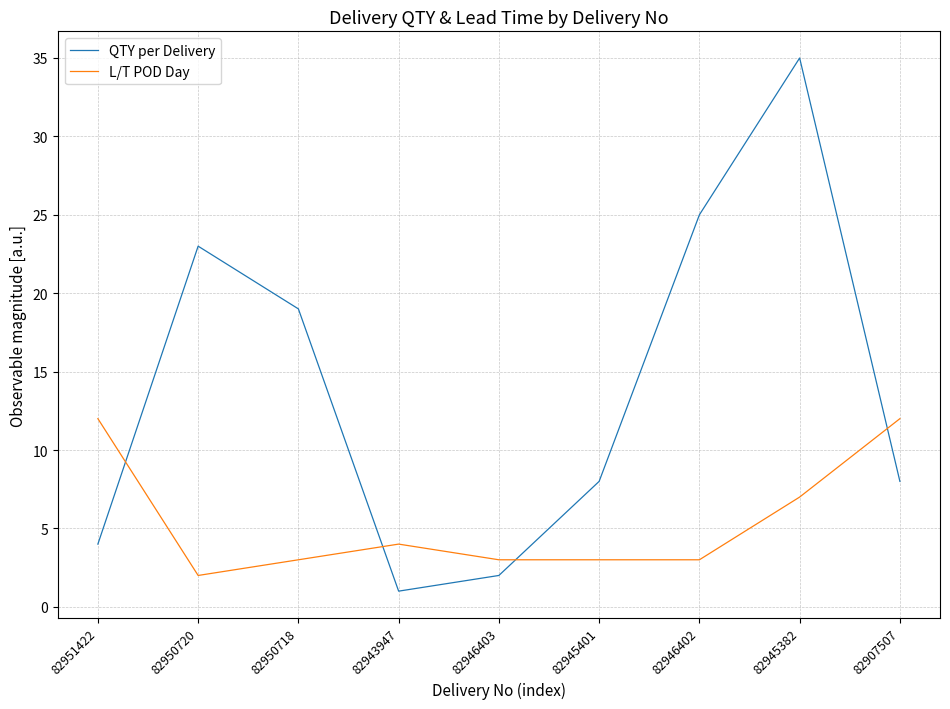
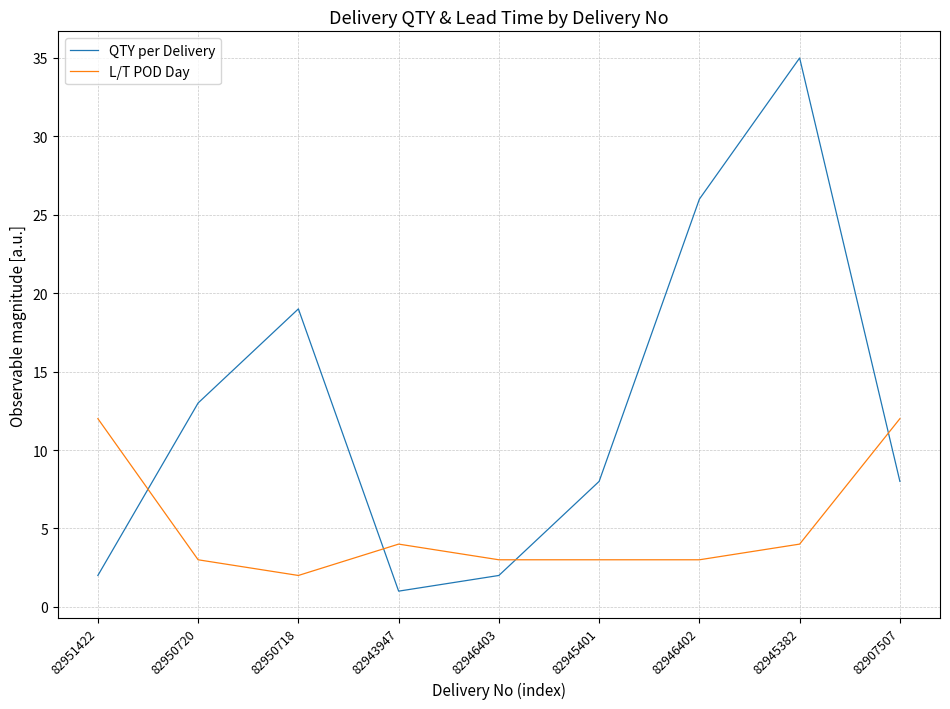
  {
    "QTY per Delivery": {
-     "82951422": 4,
-     "82950720": 23,
+     "82951422": 2,
+     "82950720": 13,
      "82950718": 19,
      "82943947": 1,
      "82946403": 2,
      "82945401": 8,
-     "82946402": 25,
+     "82946402": 26,
      "82945382": 35,
      "82907507": 8
    },
    "L/T POD Day": {
      "82951422": 12,
-     "82950720": 2,
-     "82950718": 3,
+     "82950720": 3,
+     "82950718": 2,
      "82943947": 4,
      "82946403": 3,
      "82945401": 3,
      "82946402": 3,
-     "82945382": 7,
+     "82945382": 4,
      "82907507": 12
    }
  }
